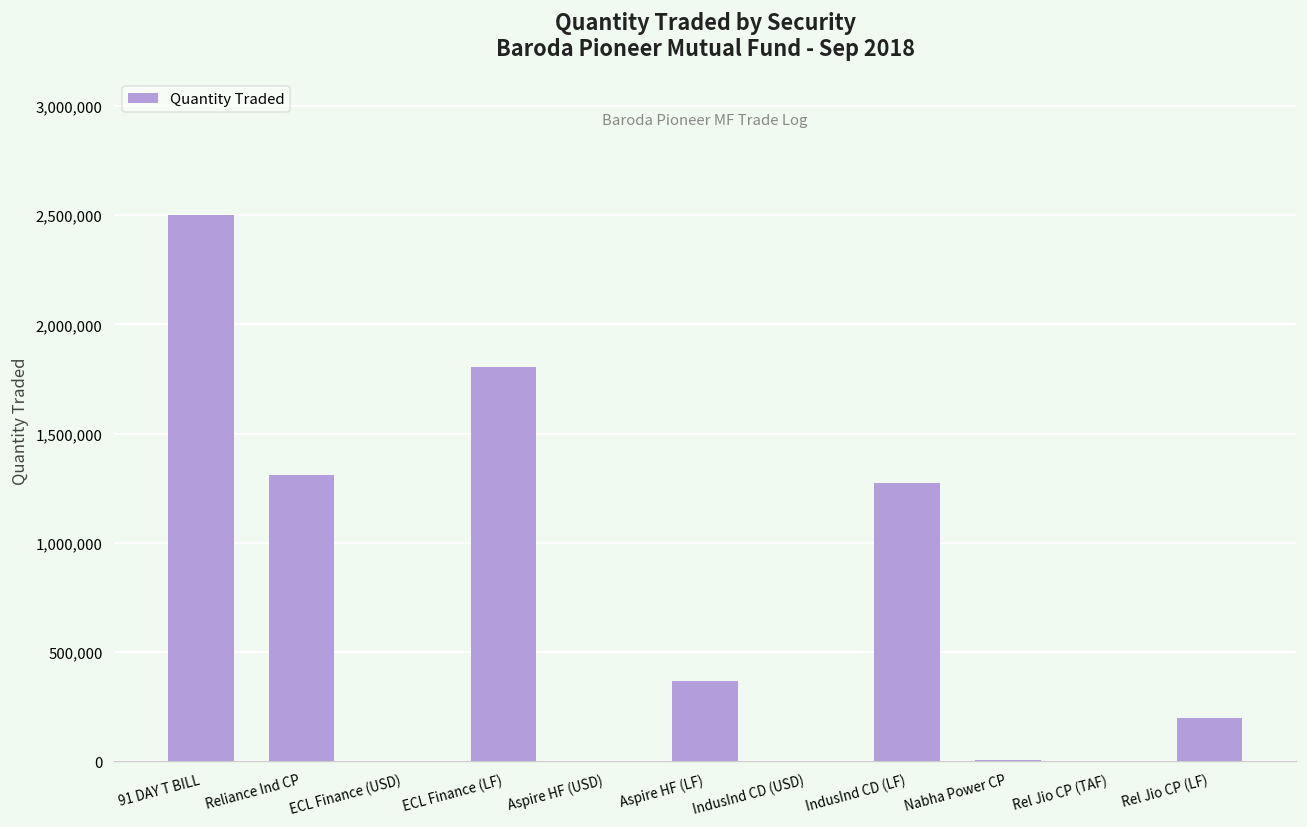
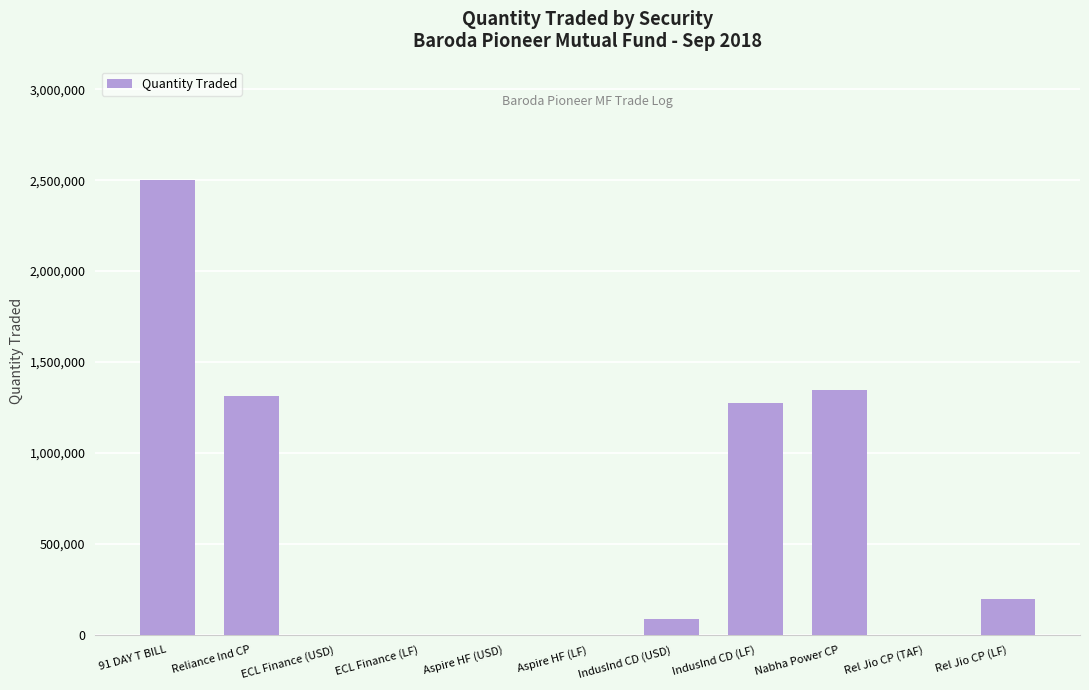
  {
    "91 DAY T BILL": "2,500,000",
    "Reliance Ind CP": "1,310,000",
-   "ECL Finance (LF)": "1,800,000",
-   "Aspire HF (LF)": "360,000",
-   "IndusInd CD (USD)": "0",
+   "ECL Finance (LF)": "0",
+   "Aspire HF (LF)": "0",
+   "IndusInd CD (USD)": "90,000",
    "IndusInd CD (LF)": "1,270,000",
-   "Nabha Power CP": "0",
+   "Nabha Power CP": "1,350,000",
    "Rel Jio CP (LF)": "200,000"
  }
